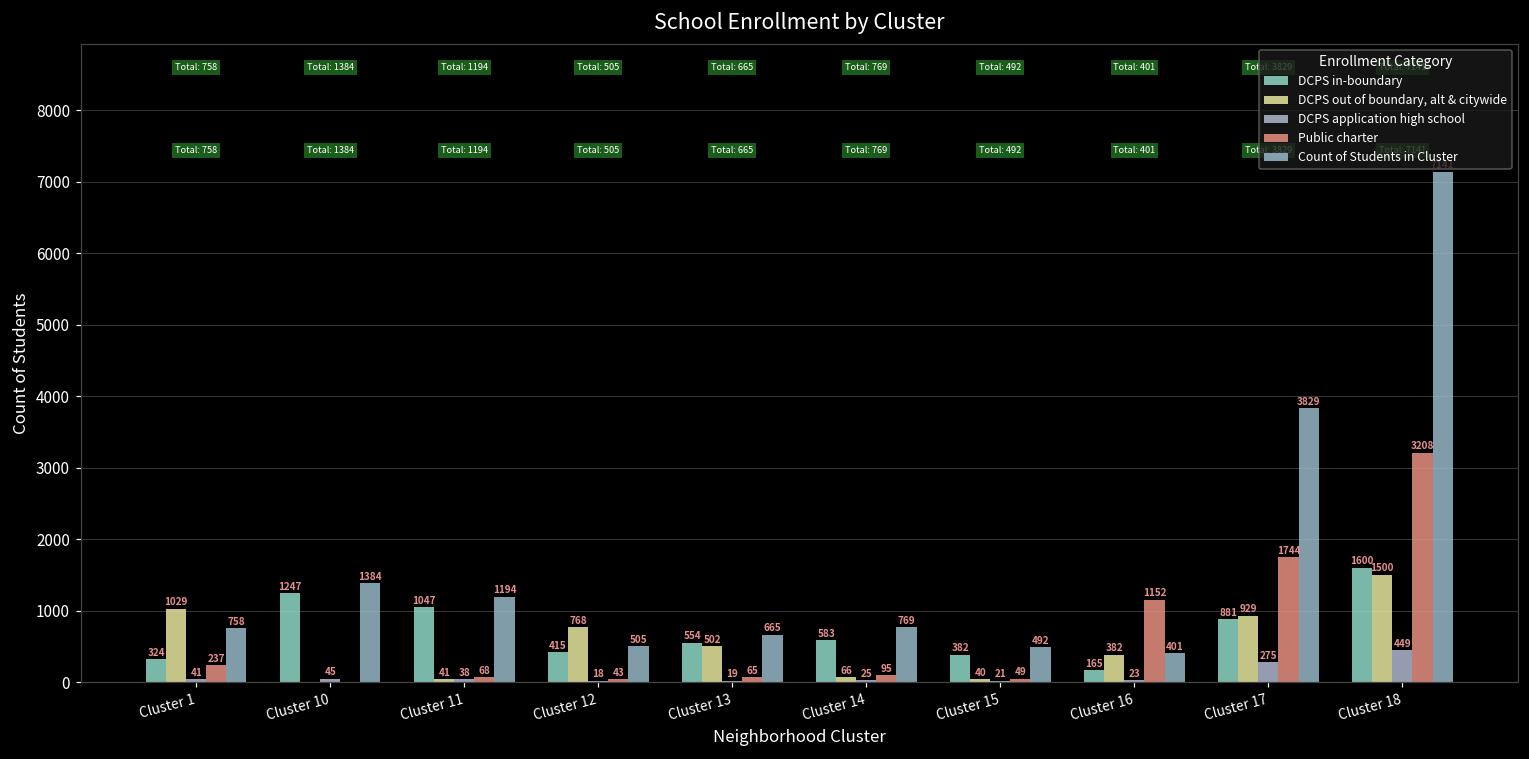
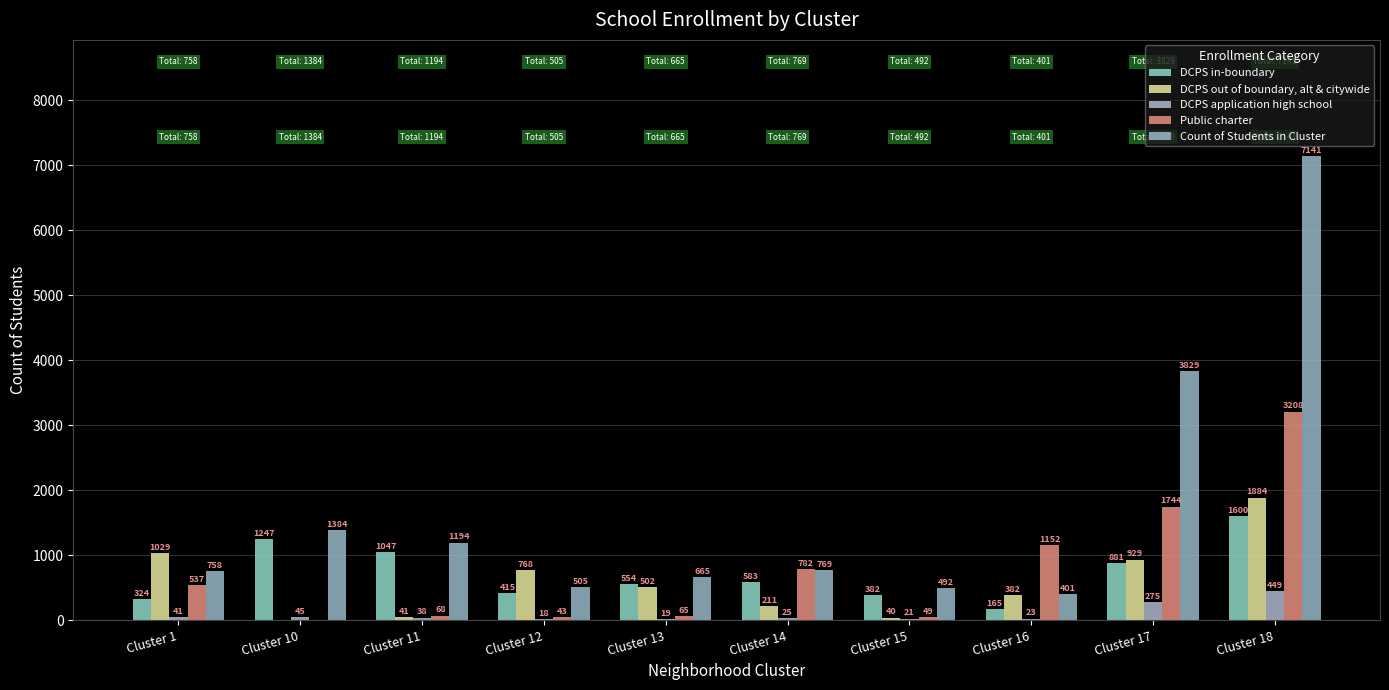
  {
    "DCPS out of boundary, alt & citywide": {
      "Cluster 1": 1029,
      "Cluster 11": 41,
      "Cluster 12": 768,
      "Cluster 13": 502,
-     "Cluster 14": 66,
+     "Cluster 14": 211,
      "Cluster 15": 40,
      "Cluster 16": 382,
      "Cluster 17": 929,
-     "Cluster 18": 1500
+     "Cluster 18": 1884
    },
    "Public charter": {
-     "Cluster 1": 237,
+     "Cluster 1": 537,
      "Cluster 11": 68,
      "Cluster 12": 43,
      "Cluster 13": 65,
-     "Cluster 14": 95,
+     "Cluster 14": 782,
      "Cluster 15": 49,
      "Cluster 16": 1152,
      "Cluster 17": 1744,
      "Cluster 18": 3208
    }
  }
